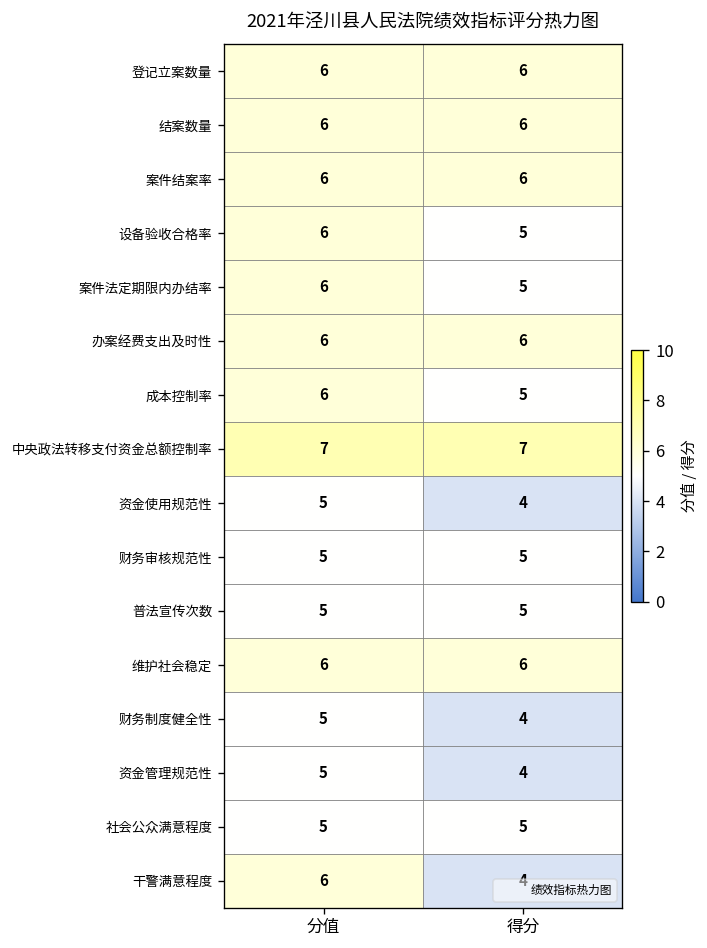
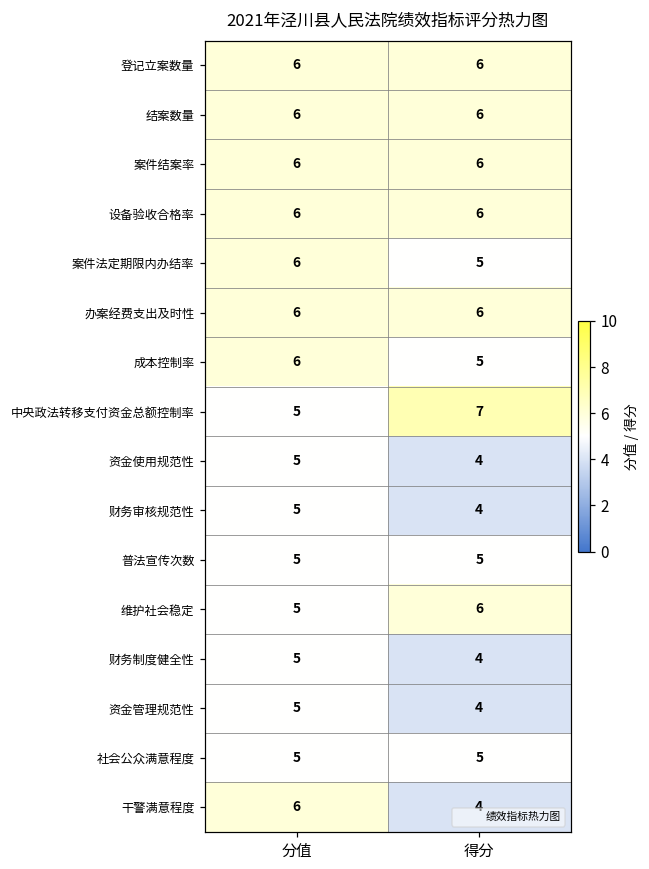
  {
    "登记立案数量": {
      "分值": 6,
      "得分": 6
    },
    "结案数量": {
      "分值": 6,
      "得分": 6
    },
    "案件结案率": {
      "分值": 6,
      "得分": 6
    },
    "设备验收合格率": {
      "分值": 6,
-     "得分": 5
+     "得分": 6
    },
    "案件法定期限内办结率": {
      "分值": 6,
      "得分": 5
    },
    "办案经费支出及时性": {
      "分值": 6,
      "得分": 6
    },
    "成本控制率": {
      "分值": 6,
      "得分": 5
    },
    "中央政法转移支付资金总额控制率": {
-     "分值": 7,
+     "分值": 5,
      "得分": 7
    },
    "资金使用规范性": {
      "分值": 5,
      "得分": 4
    },
    "财务审核规范性": {
      "分值": 5,
-     "得分": 5
+     "得分": 4
    },
    "普法宣传次数": {
      "分值": 5,
      "得分": 5
    },
    "维护社会稳定": {
-     "分值": 6,
+     "分值": 5,
      "得分": 6
    },
    "财务制度健全性": {
      "分值": 5,
      "得分": 4
    },
    "资金管理规范性": {
      "分值": 5,
      "得分": 4
    },
    "社会公众满意程度": {
      "分值": 5,
      "得分": 5
    },
    "干警满意程度": {
      "分值": 6
    }
  }
